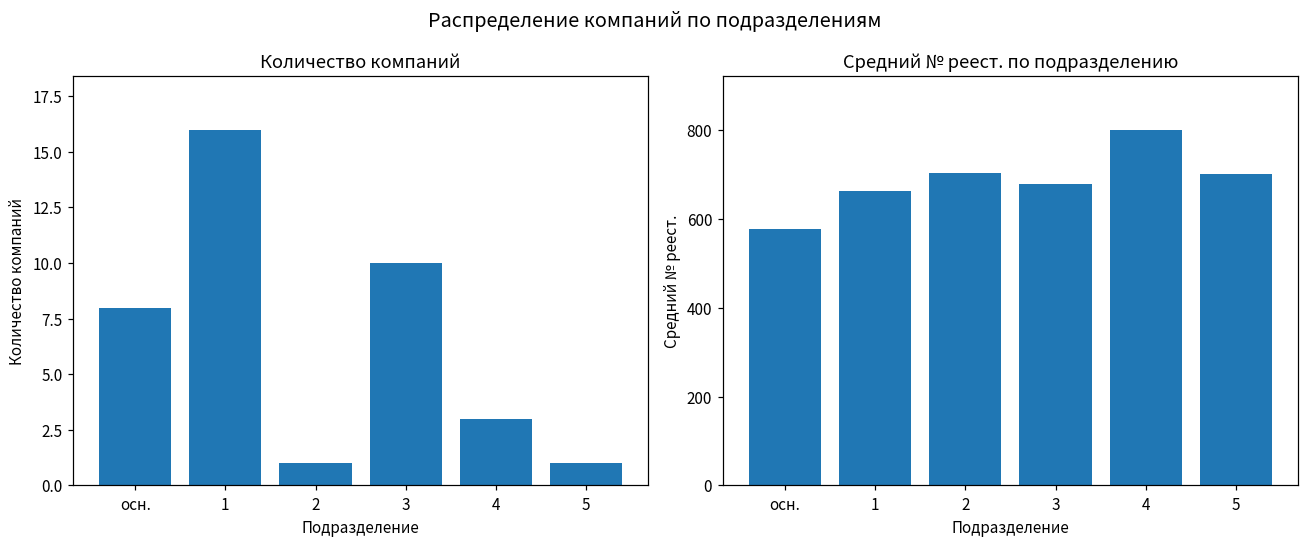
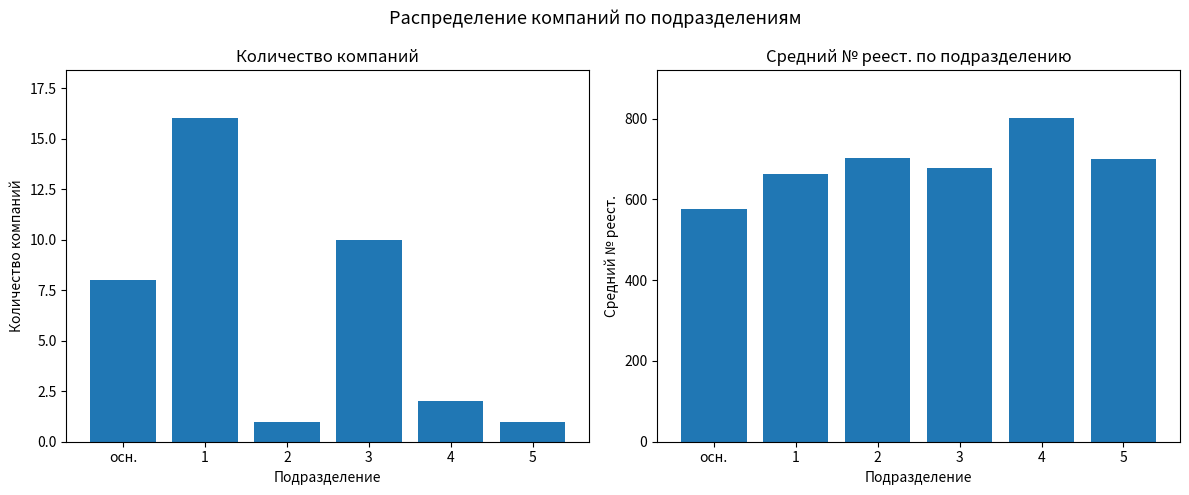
  {
    "Количество компаний": {
      "осн.": 8,
      "1": 16,
      "2": 1,
      "3": 10,
-     "4": 3,
+     "4": 2,
      "5": 1
    },
    "Средний № реест. по подразделению": {
      "осн.": 580,
      "1": 660,
      "2": 700,
      "3": 680,
      "4": 800,
      "5": 700
    }
  }
